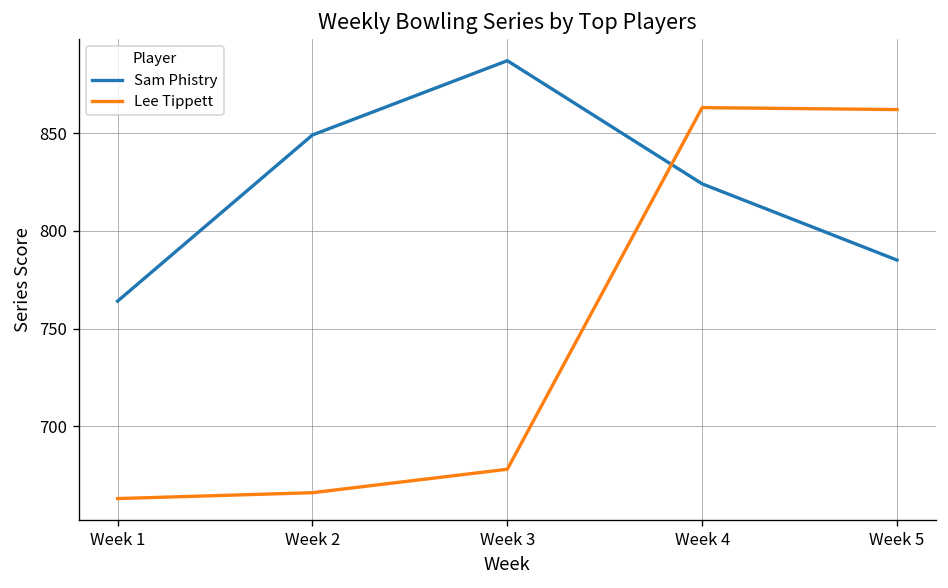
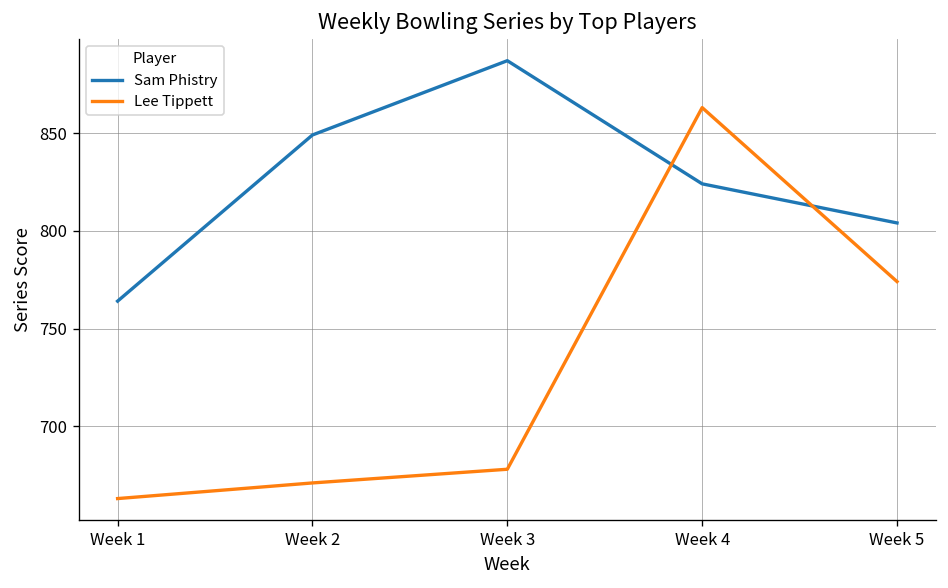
  {
    "Sam Phistry": {
      "Week 1": 764,
      "Week 2": 849,
      "Week 3": 887,
      "Week 4": 824,
-     "Week 5": 785
+     "Week 5": 804
    },
    "Lee Tippett": {
      "Week 1": 663,
-     "Week 2": 666,
+     "Week 2": 671,
      "Week 3": 678,
      "Week 4": 863,
-     "Week 5": 862
+     "Week 5": 774
    }
  }
